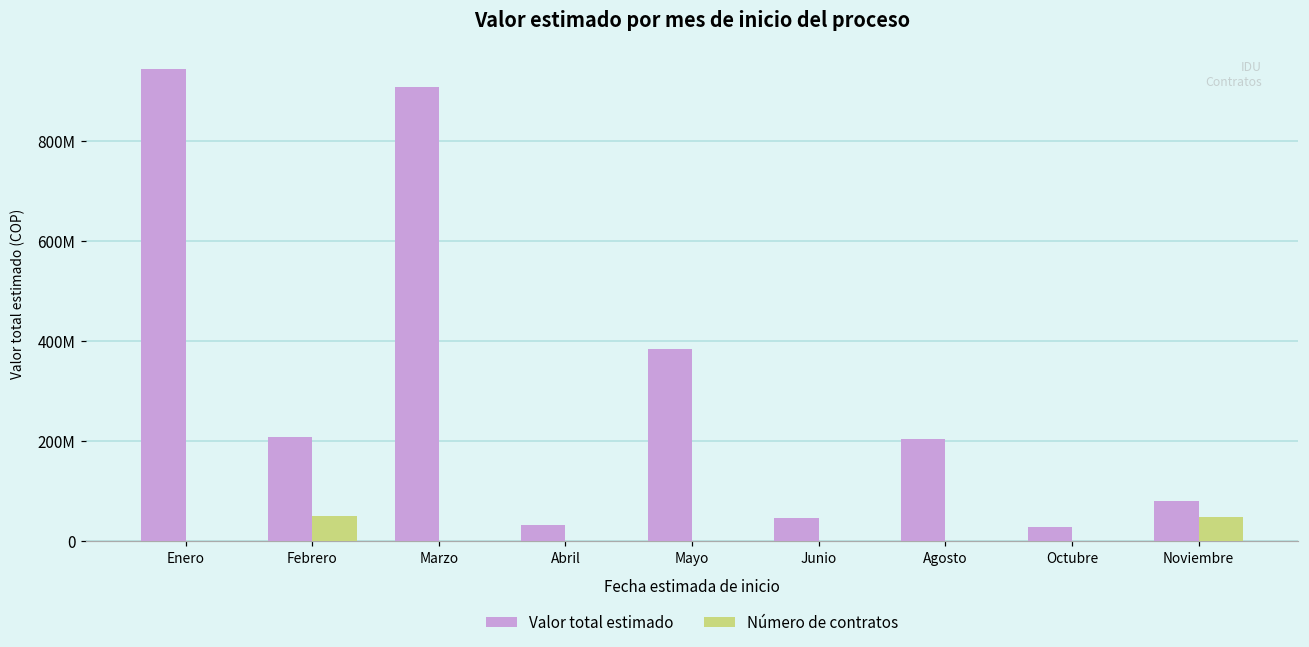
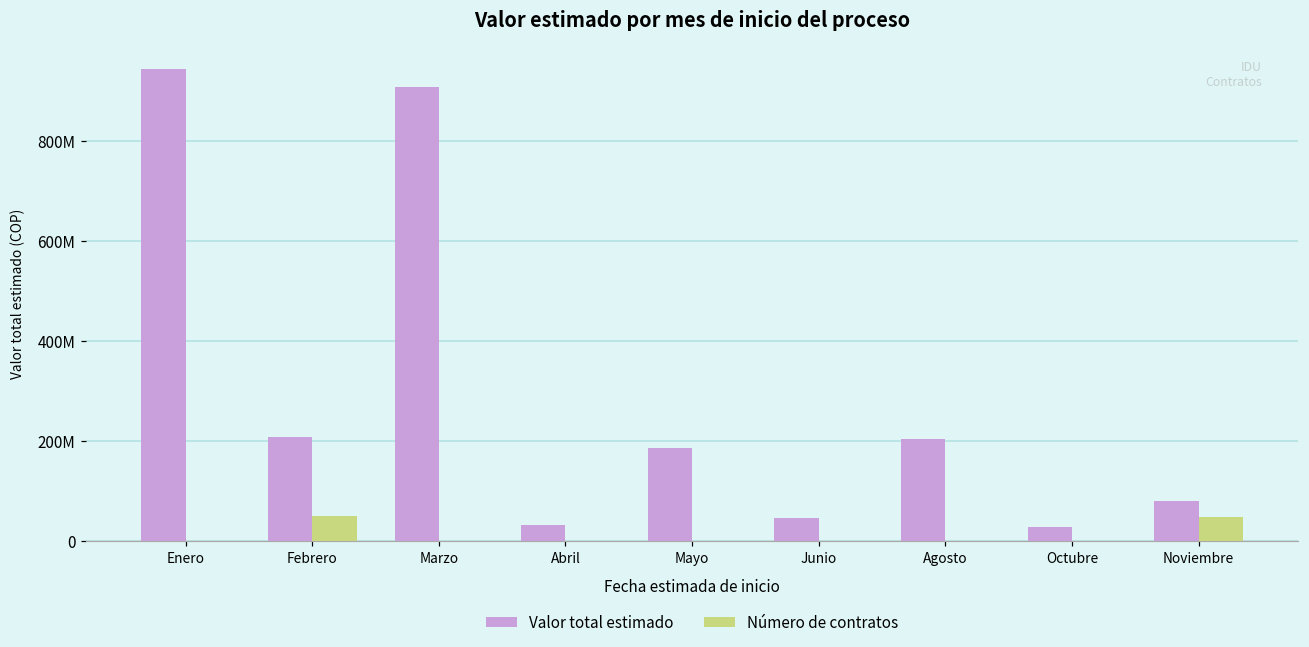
  {
    "Valor total estimado": {
      "Enero": 940000000,
      "Febrero": 210000000,
      "Marzo": 910000000,
      "Abril": 30000000,
-     "Mayo": 380000000,
+     "Mayo": 190000000,
      "Junio": 50000000,
      "Agosto": 200000000,
      "Octubre": 30000000,
      "Noviembre": 80000000
    },
    "Número de contratos": {
      "Febrero": 50000000,
      "Noviembre": 50000000
    }
  }
